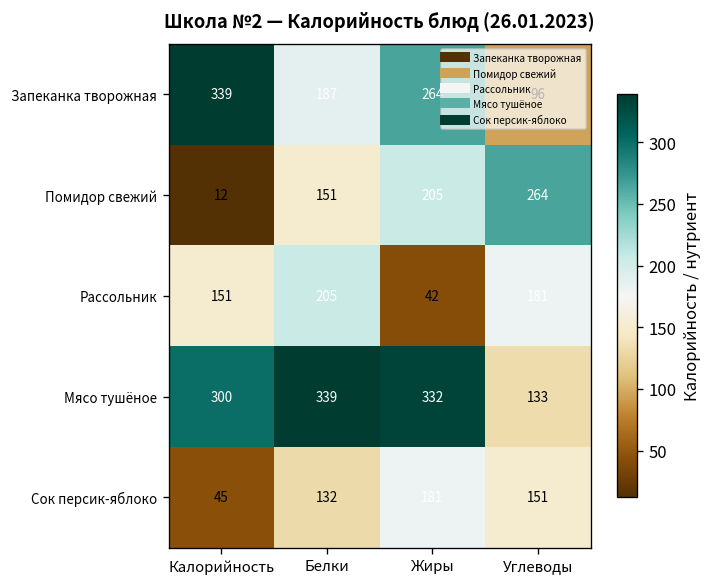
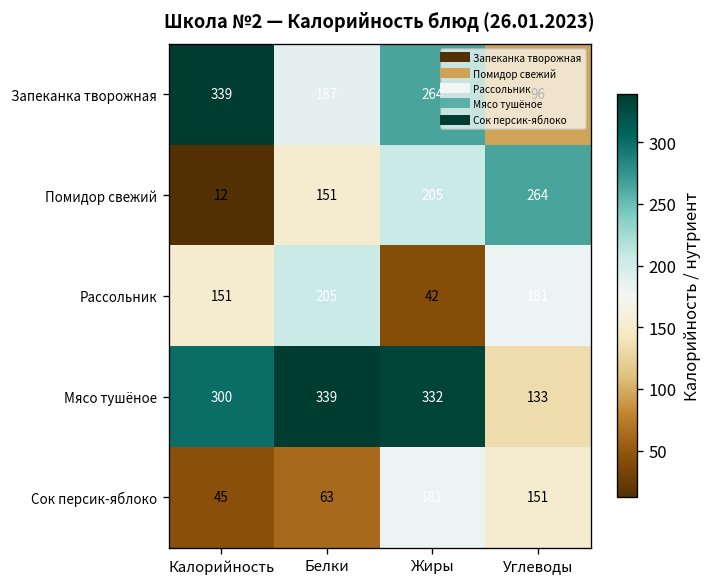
  {
    "Запеканка творожная": {
      "Калорийность": 339
    },
    "Помидор свежий": {
      "Калорийность": 12,
      "Белки": 151,
      "Жиры": 205,
      "Углеводы": 264
    },
    "Рассольник": {
      "Калорийность": 151,
      "Белки": 205,
      "Жиры": 42
    },
    "Мясо тушёное": {
      "Калорийность": 300,
      "Белки": 339,
      "Жиры": 332,
      "Углеводы": 133
    },
    "Сок персик-яблоко": {
      "Калорийность": 45,
-     "Белки": 132,
+     "Белки": 63,
      "Углеводы": 151
    }
  }
